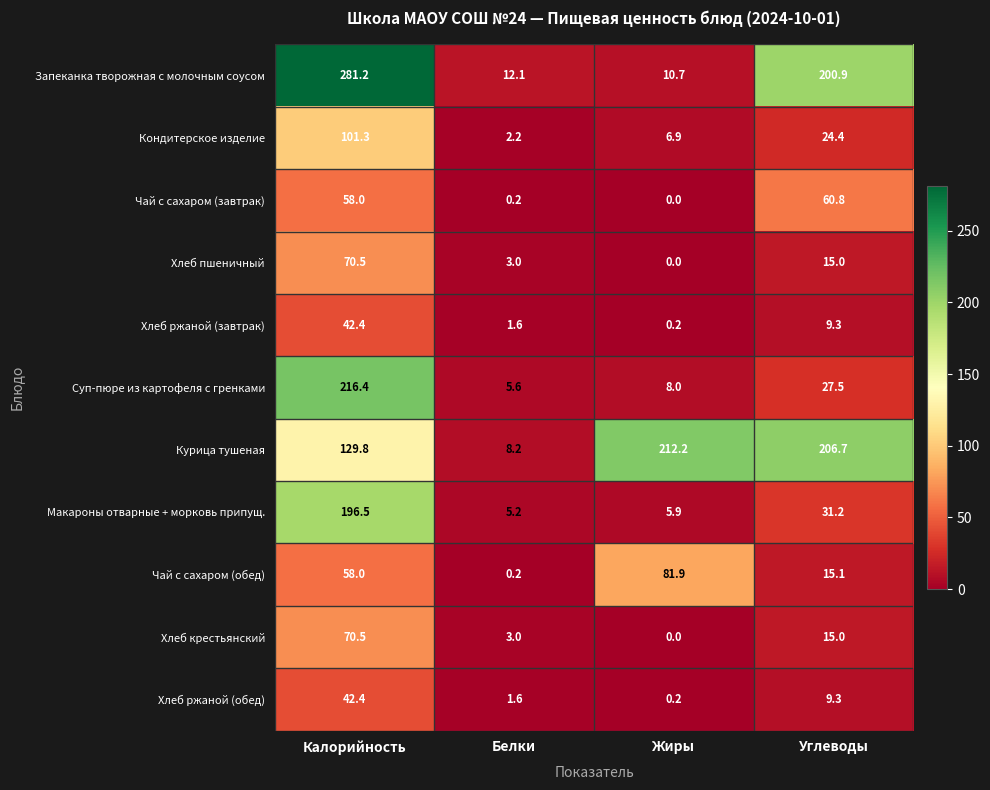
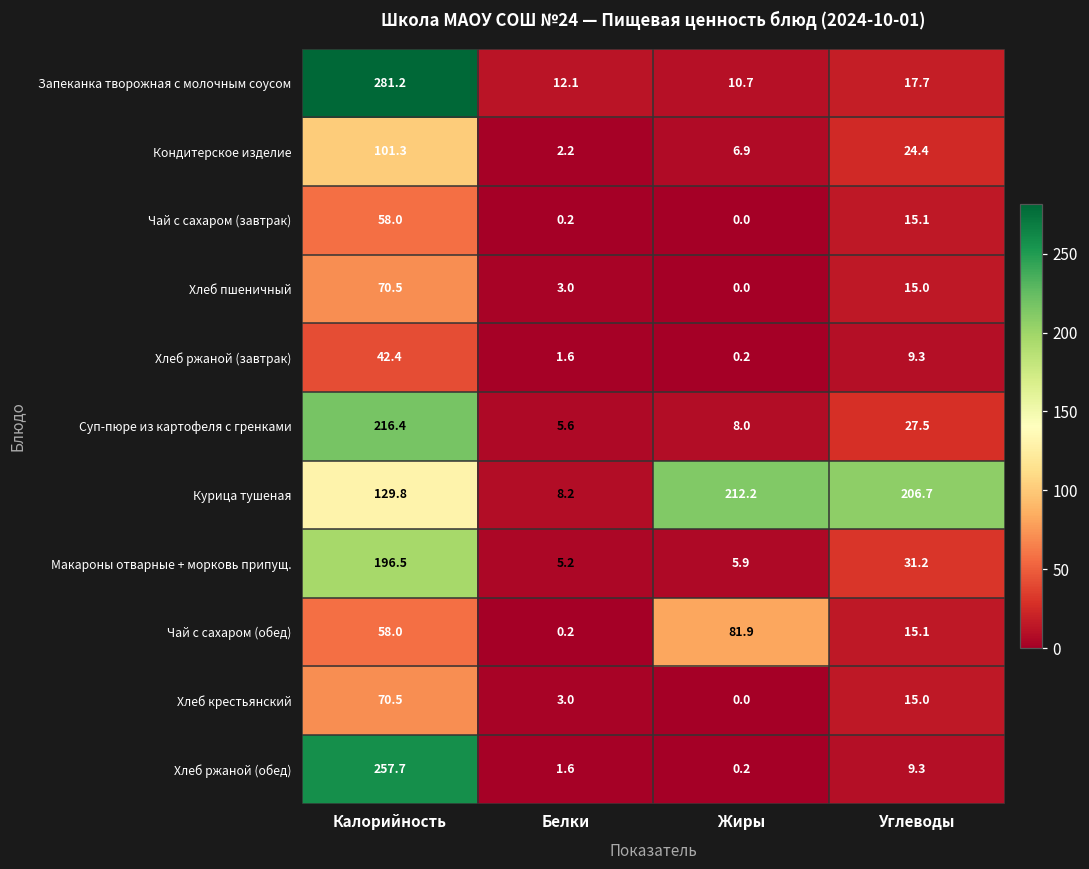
  {
    "Запеканка творожная с молочным соусом": {
      "Калорийность": 281.2,
      "Белки": 12.1,
      "Жиры": 10.7,
-     "Углеводы": 200.9
+     "Углеводы": 17.7
    },
    "Кондитерское изделие": {
      "Калорийность": 101.3,
      "Белки": 2.2,
      "Жиры": 6.9,
      "Углеводы": 24.4
    },
    "Чай с сахаром (завтрак)": {
      "Калорийность": 58.0,
      "Белки": 0.2,
      "Жиры": 0.0,
-     "Углеводы": 60.8
+     "Углеводы": 15.1
    },
    "Хлеб пшеничный": {
      "Калорийность": 70.5,
      "Белки": 3.0,
      "Жиры": 0.0,
      "Углеводы": 15.0
    },
    "Хлеб ржаной (завтрак)": {
      "Калорийность": 42.4,
      "Белки": 1.6,
      "Жиры": 0.2,
      "Углеводы": 9.3
    },
    "Суп-пюре из картофеля с гренками": {
      "Калорийность": 216.4,
      "Белки": 5.6,
      "Жиры": 8.0,
      "Углеводы": 27.5
    },
    "Курица тушеная": {
      "Калорийность": 129.8,
      "Белки": 8.2,
      "Жиры": 212.2,
      "Углеводы": 206.7
    },
    "Макароны отварные + морковь припущ.": {
      "Калорийность": 196.5,
      "Белки": 5.2,
      "Жиры": 5.9,
      "Углеводы": 31.2
    },
    "Чай с сахаром (обед)": {
      "Калорийность": 58.0,
      "Белки": 0.2,
      "Жиры": 81.9,
      "Углеводы": 15.1
    },
    "Хлеб крестьянский": {
      "Калорийность": 70.5,
      "Белки": 3.0,
      "Жиры": 0.0,
      "Углеводы": 15.0
    },
    "Хлеб ржаной (обед)": {
-     "Калорийность": 42.4,
+     "Калорийность": 257.7,
      "Белки": 1.6,
      "Жиры": 0.2,
      "Углеводы": 9.3
    }
  }
